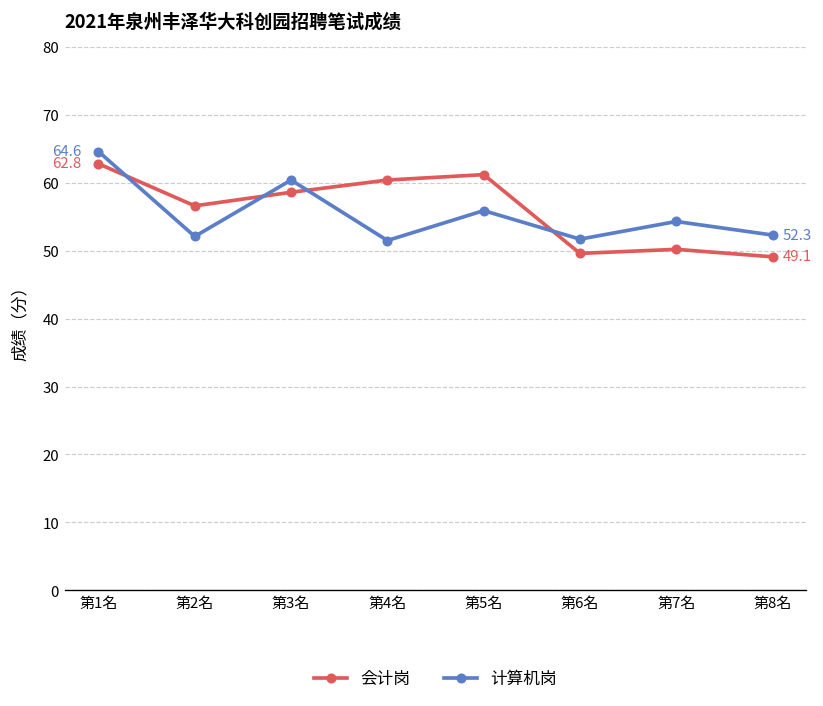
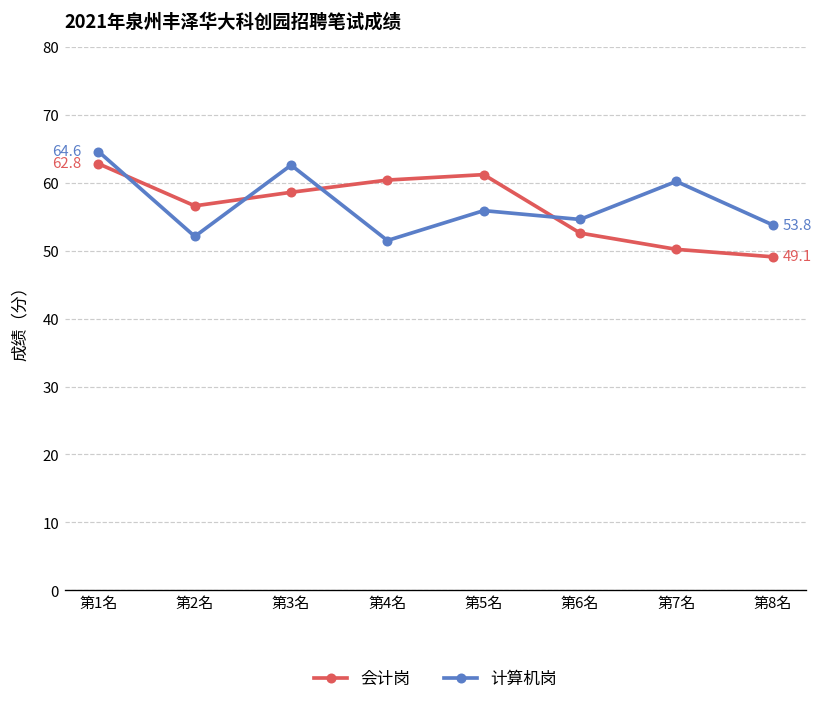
  {
    "会计岗": {
      "第2名": 57,
      "第3名": 59,
      "第4名": 60,
      "第5名": 61,
-     "第6名": 50,
+     "第6名": 53,
      "第7名": 50
    },
    "计算机岗": {
-     "第3名": 60,
-     "第6名": 52,
-     "第7名": 54,
-     "第8名": 52.3
+     "第3名": 63,
+     "第6名": 55,
+     "第7名": 60,
+     "第8名": 53.8
    }
  }
